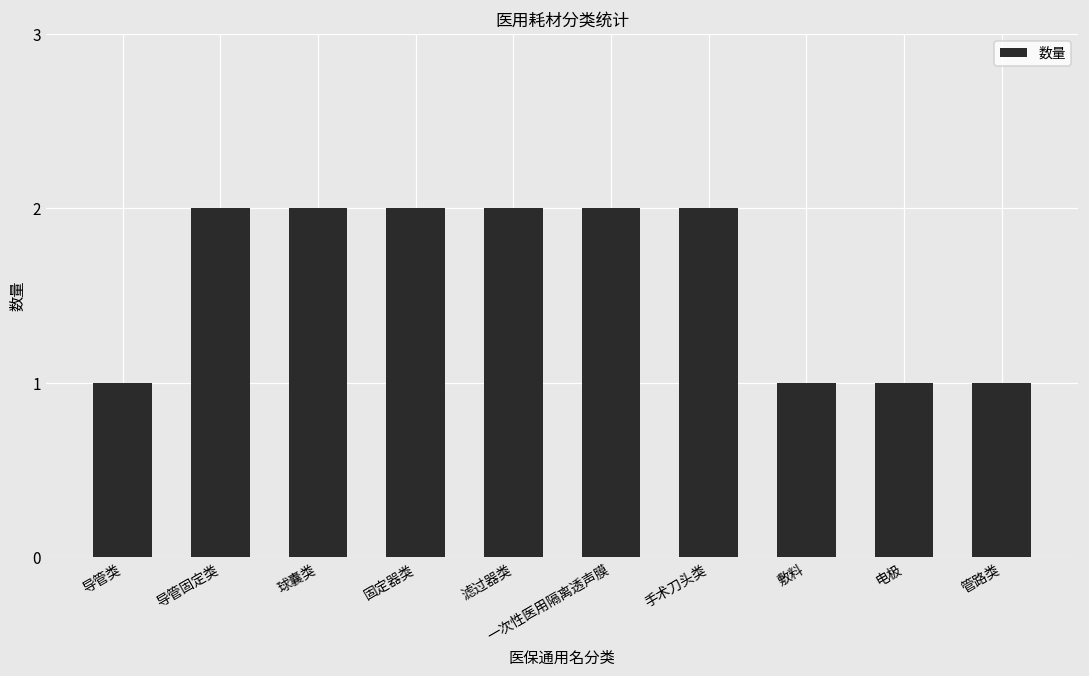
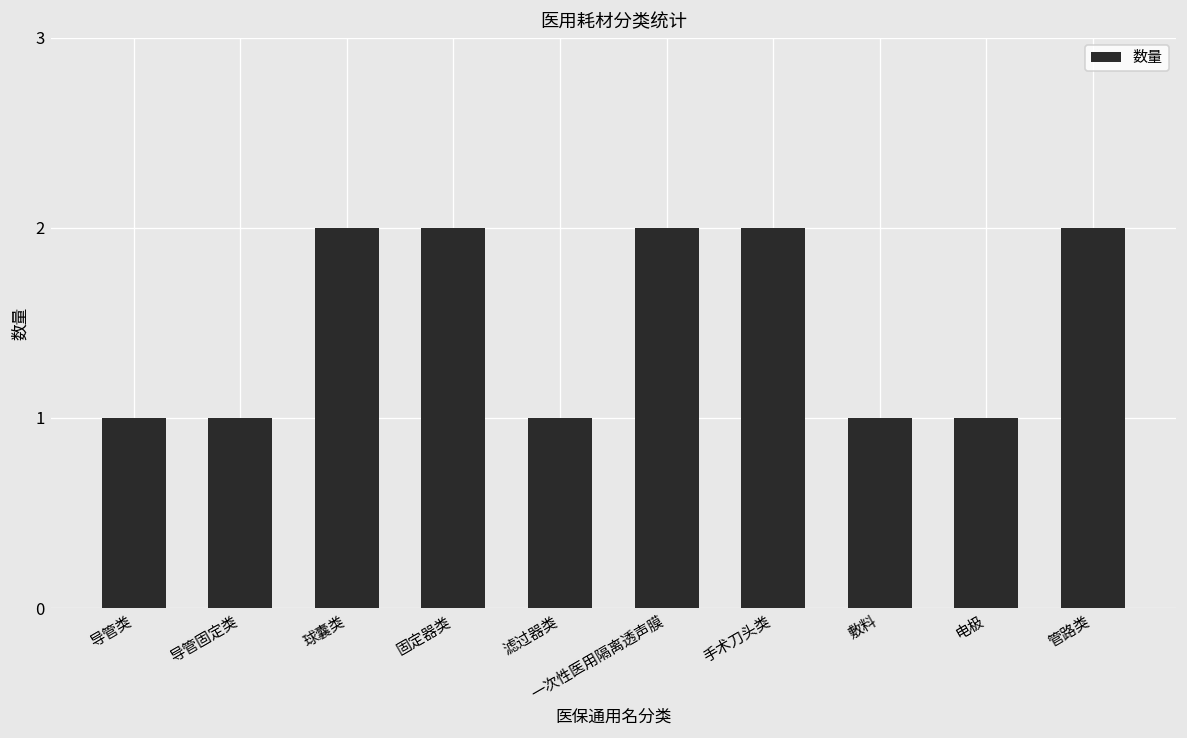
  {
    "导管类": 1,
-   "导管固定类": 2,
+   "导管固定类": 1,
    "球囊类": 2,
    "固定器类": 2,
-   "滤过器类": 2,
+   "滤过器类": 1,
    "一次性医用隔离透声膜": 2,
    "手术刀头类": 2,
    "敷料": 1,
    "电极": 1,
-   "管路类": 1
+   "管路类": 2
  }
